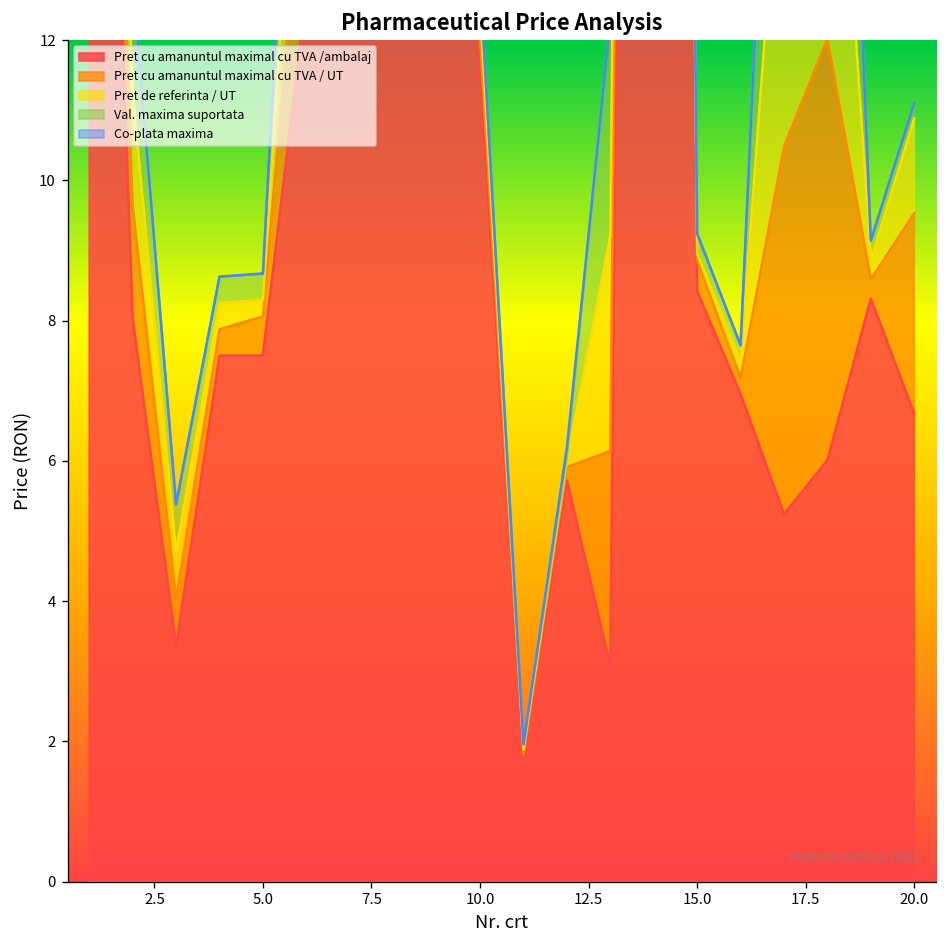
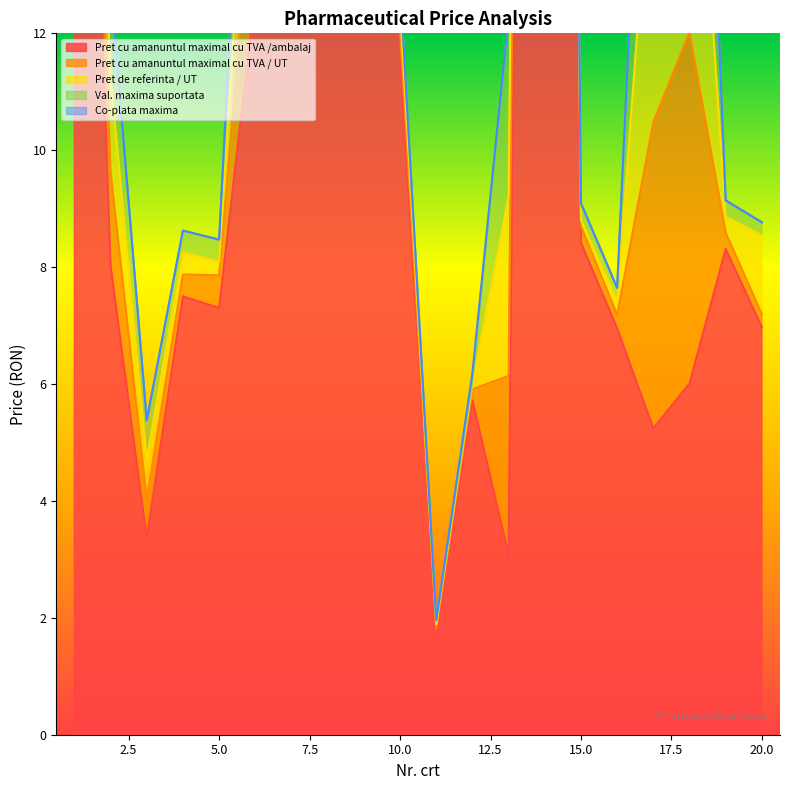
  {
    "Pret cu amanuntul maximal cu TVA /ambalaj": {
-     "5.0": 7.5,
+     "5.0": 7.3,
      "10.0": 11.6,
      "15.0": 8.4,
-     "20.0": 6.7
+     "20.0": 7.0
    },
    "Pret cu amanuntul maximal cu TVA / UT": {
      "5.0": 0.6,
      "10.0": 0.4,
-     "15.0": 0.4,
-     "20.0": 2.9
+     "15.0": 0.3,
+     "20.0": 0.2
    },
    "Pret de referinta / UT": {
      "5.0": 0.2,
      "15.0": 0.1,
      "20.0": 1.4
    }
  }
